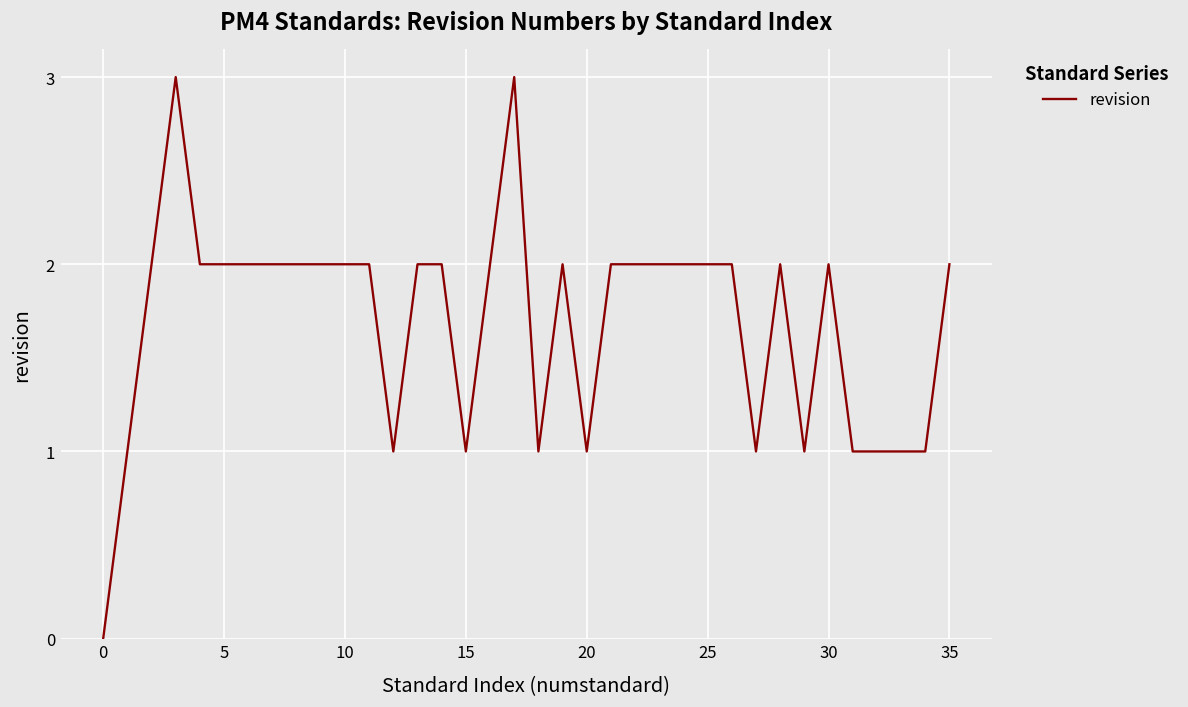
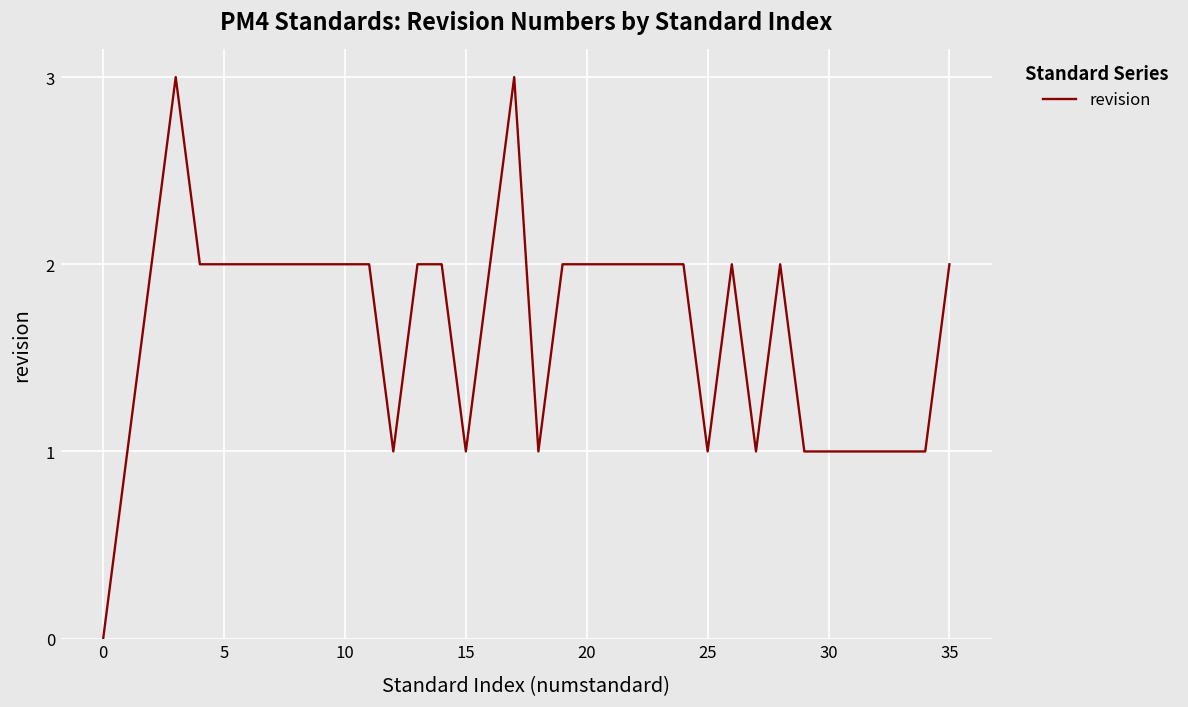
  {
    "0": 0,
    "5": 2,
    "10": 2,
    "15": 1,
-   "20": 1,
-   "25": 2,
-   "30": 2,
+   "20": 2,
+   "25": 1,
+   "30": 1,
    "35": 2
  }
